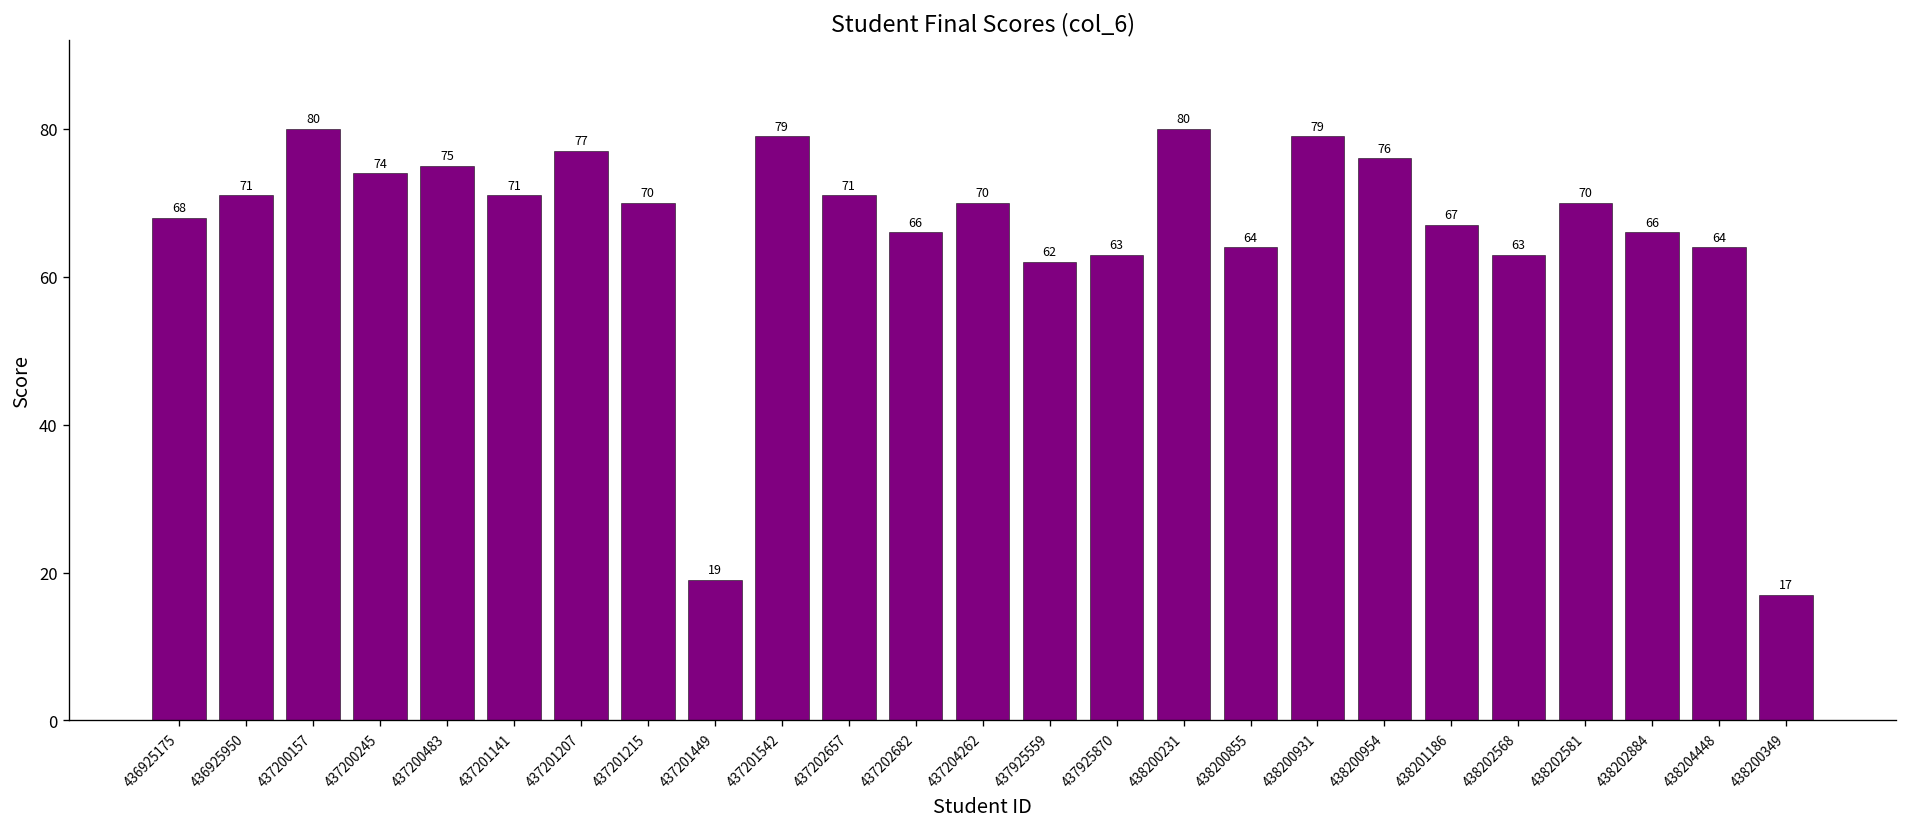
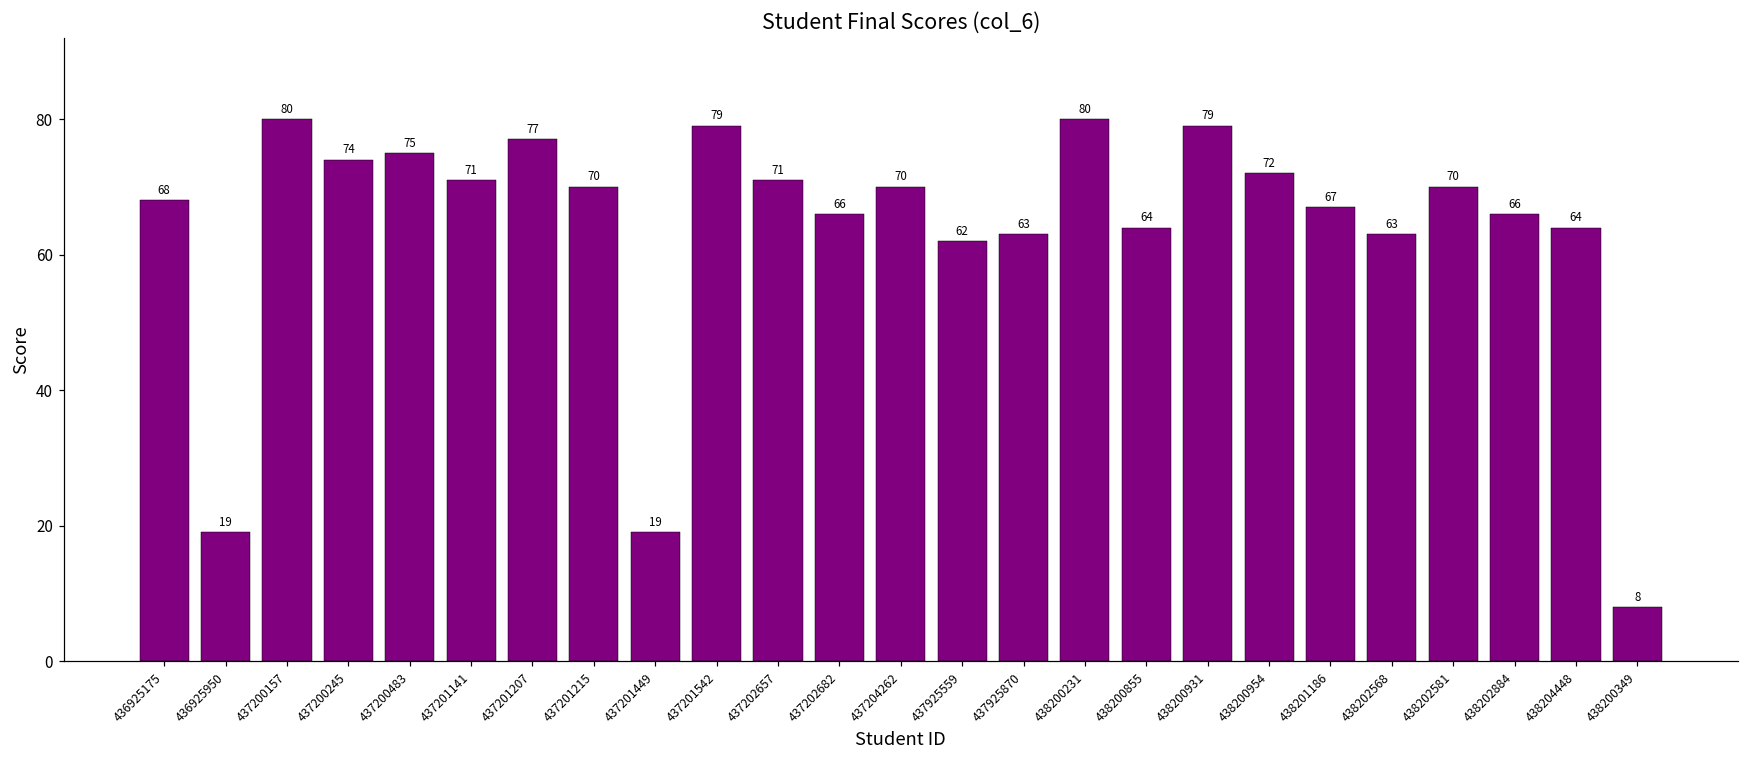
  {
    "436925175": 68,
-   "436925950": 71,
+   "436925950": 19,
    "437200157": 80,
    "437200245": 74,
    "437200483": 75,
    "437201141": 71,
    "437201207": 77,
    "437201215": 70,
    "437201449": 19,
    "437201542": 79,
    "437202657": 71,
    "437202682": 66,
    "437204262": 70,
    "437925559": 62,
    "437925870": 63,
    "438200231": 80,
    "438200855": 64,
    "438200931": 79,
-   "438200954": 76,
+   "438200954": 72,
    "438201186": 67,
    "438202568": 63,
    "438202581": 70,
    "438202884": 66,
    "438204448": 64,
-   "438200349": 17
+   "438200349": 8
  }
